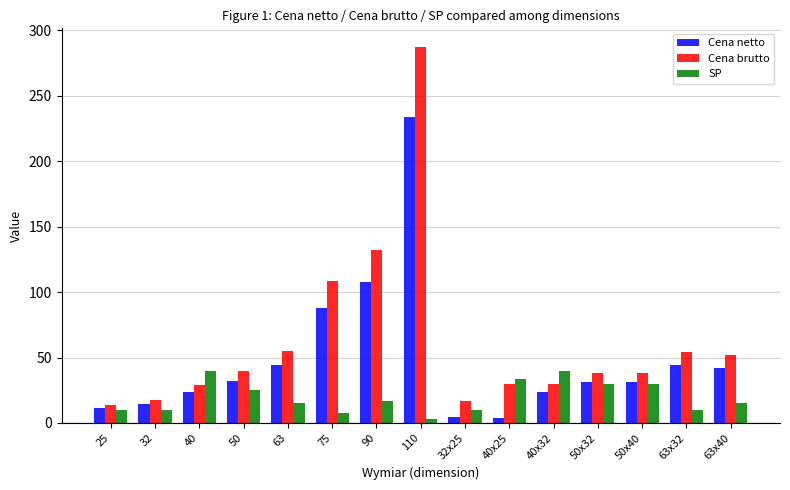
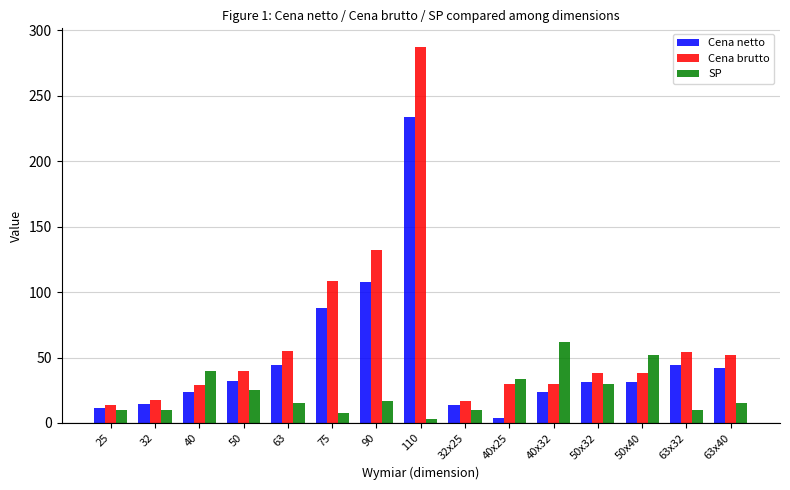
  {
    "Cena netto": {
      "25": 11,
      "32": 15,
      "40": 24,
      "50": 32,
      "63": 45,
      "75": 88,
      "90": 107,
      "110": 234,
-     "32x25": 4,
+     "32x25": 14,
      "40x25": 4,
      "40x32": 24,
      "50x32": 31,
      "50x40": 31,
      "63x32": 44,
      "63x40": 42
    },
    "Cena brutto": {
      "25": 14,
      "32": 18,
      "40": 29,
      "50": 40,
      "63": 55,
      "75": 108,
      "90": 132,
      "110": 287,
      "32x25": 17,
      "40x25": 30,
      "40x32": 30,
      "50x32": 38,
      "50x40": 38,
      "63x32": 54,
      "63x40": 52
    },
    "SP": {
      "25": 10,
      "32": 10,
      "40": 40,
      "50": 25,
      "63": 15,
      "75": 8,
      "90": 17,
      "110": 3,
      "32x25": 10,
      "40x25": 34,
-     "40x32": 40,
+     "40x32": 62,
      "50x32": 30,
-     "50x40": 30,
+     "50x40": 52,
      "63x32": 10,
      "63x40": 15
    }
  }
